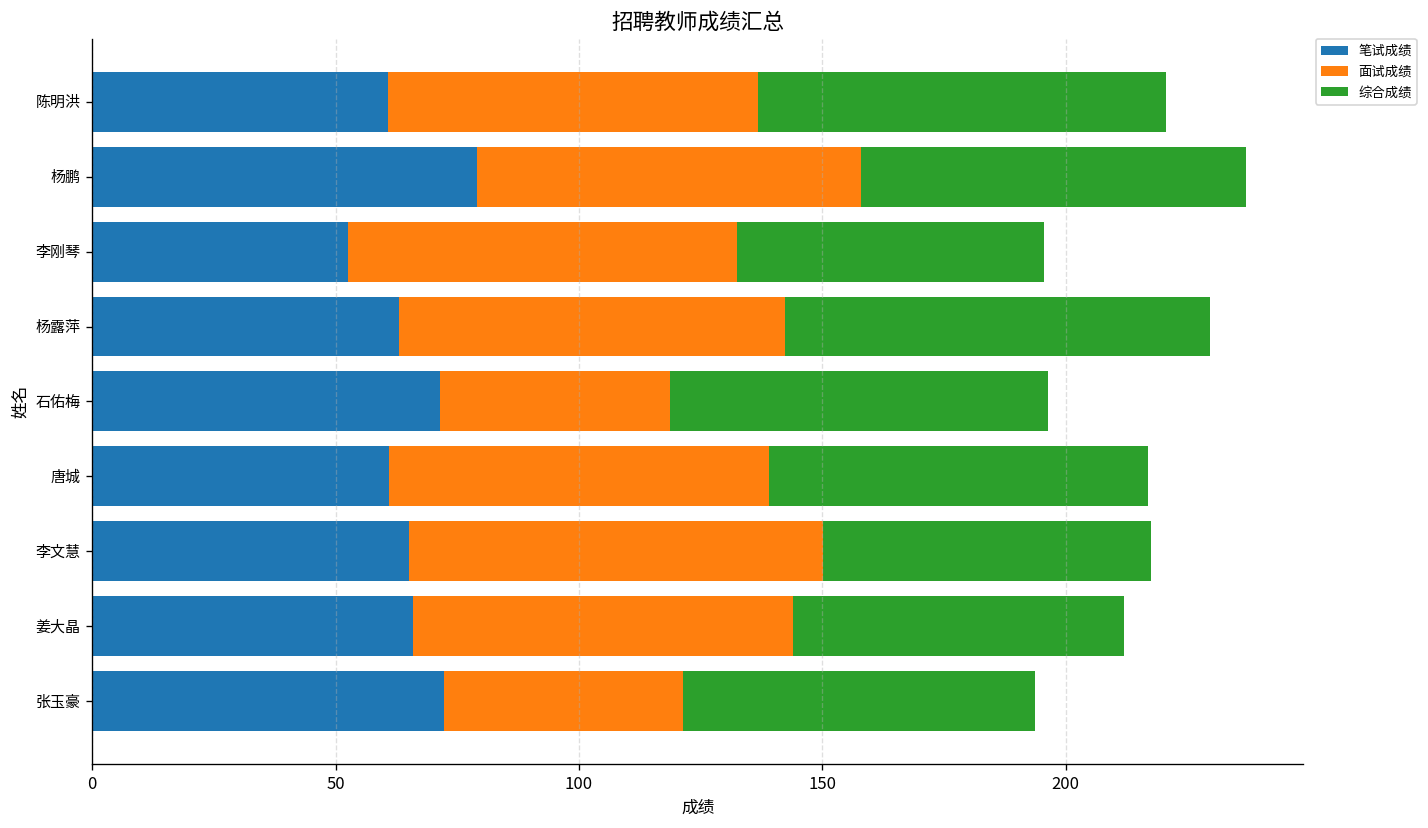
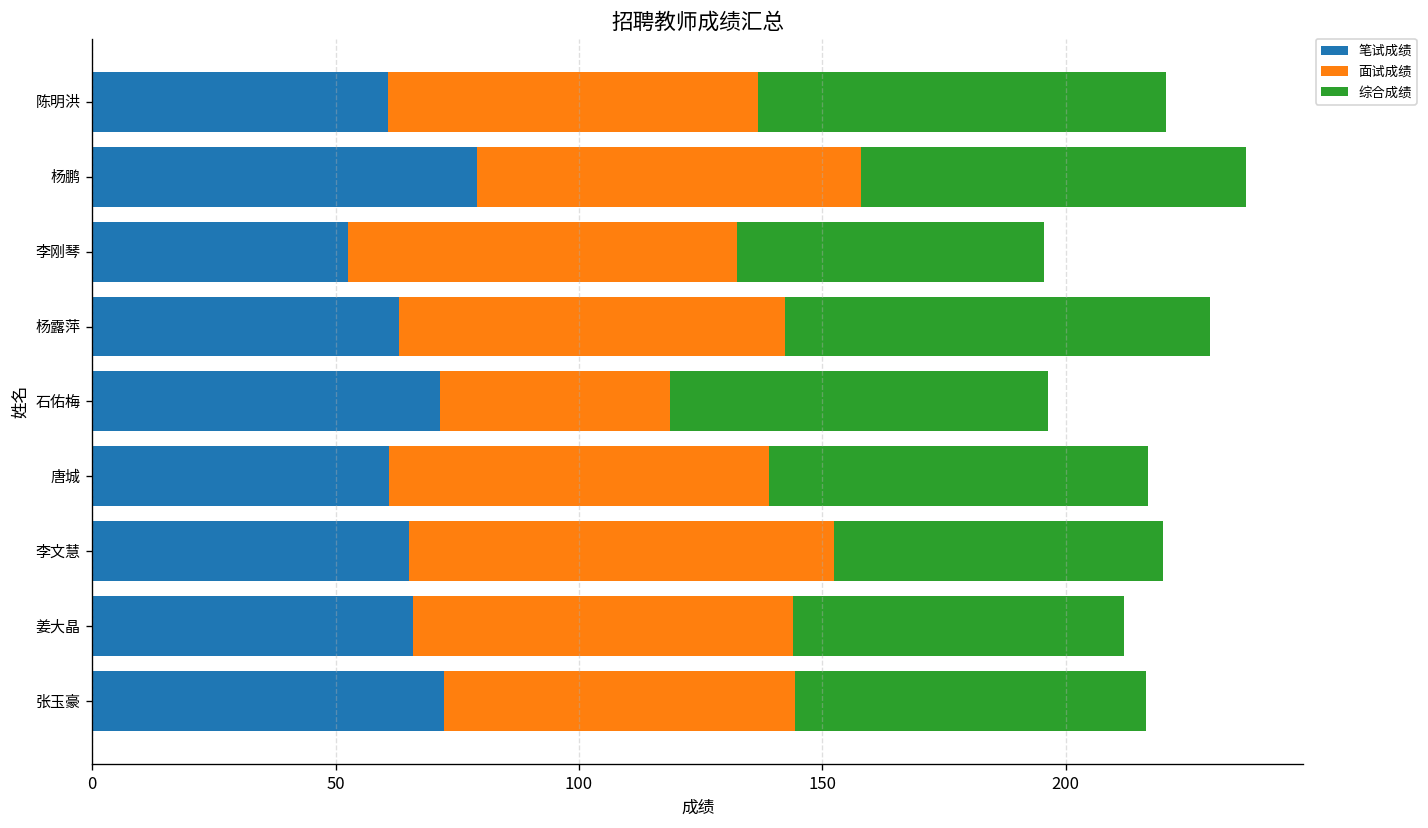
  {
    "笔试成绩": {
      "陈明洪": 61,
      "杨鹏": 79,
      "李刚琴": 53,
      "杨露萍": 63,
      "石佑梅": 72,
      "唐城": 61,
      "李文慧": 65,
      "姜大晶": 66,
      "张玉豪": 72
    },
    "面试成绩": {
      "陈明洪": 76,
      "杨鹏": 79,
      "李刚琴": 80,
      "杨露萍": 79,
      "石佑梅": 47,
      "唐城": 78,
-     "李文慧": 85,
+     "李文慧": 87,
      "姜大晶": 78,
-     "张玉豪": 49
+     "张玉豪": 72
    },
    "综合成绩": {
      "陈明洪": 84,
      "杨鹏": 79,
      "李刚琴": 63,
      "杨露萍": 87,
      "石佑梅": 78,
      "唐城": 78,
      "李文慧": 67,
      "姜大晶": 68,
      "张玉豪": 72
    }
  }
